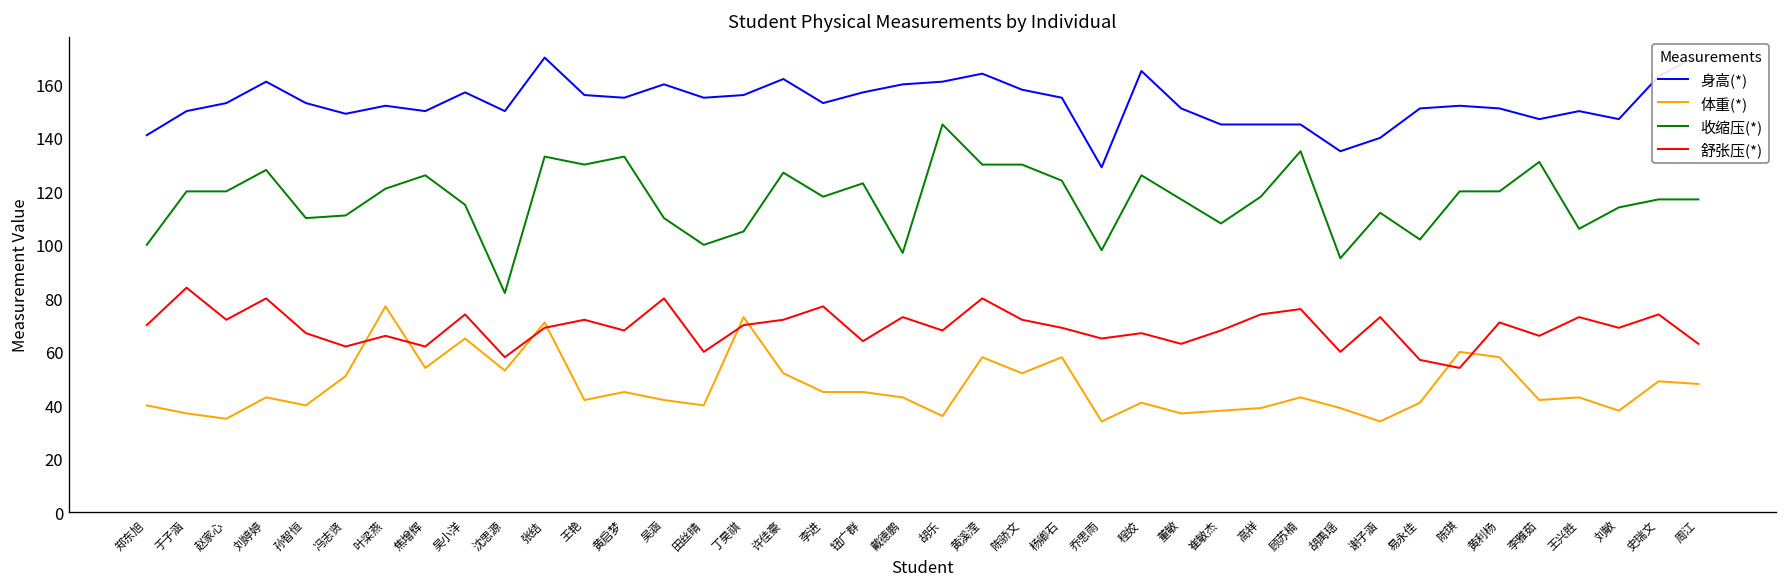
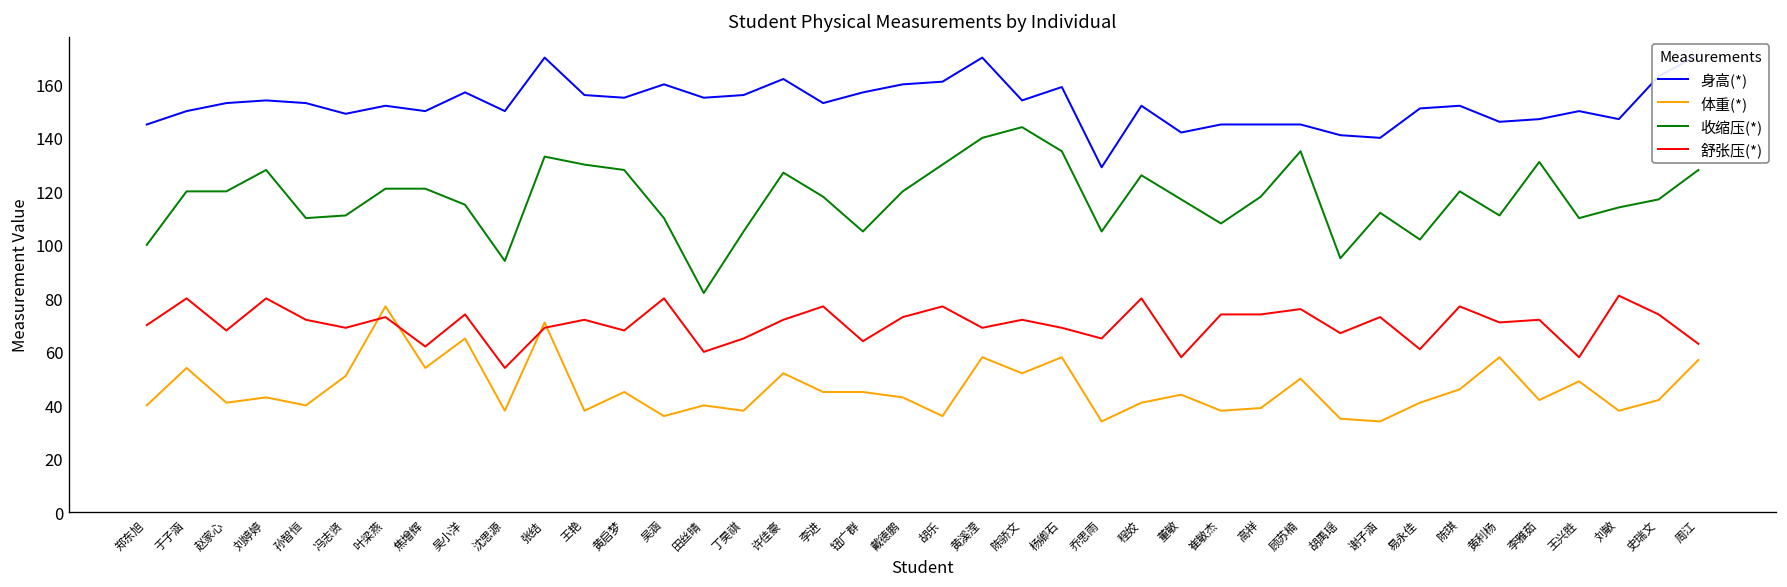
  {
    "身高(*)": {
-     "郑东旭": 141,
+     "郑东旭": 145,
      "于子涵": 150,
      "赵家心": 153,
-     "刘婷婷": 161,
+     "刘婷婷": 154,
      "孙智恒": 153,
      "冯志贤": 149,
      "叶梁燕": 152,
      "焦增辉": 150,
      "吴小洋": 157,
      "沈思源": 150,
      "张结": 170,
      "王艳": 156,
      "黄启梦": 155,
      "吴涵": 160,
      "田丝晴": 155,
      "丁昊祺": 156,
      "许佳豪": 162,
      "李进": 153,
      "钮广群": 157,
      "戴德鹏": 160,
      "胡乐": 161,
-     "黄溪滢": 164,
-     "陈骄文": 158,
-     "杨卿石": 155,
+     "黄溪滢": 170,
+     "陈骄文": 154,
+     "杨卿石": 159,
      "乔思雨": 129,
-     "程姣": 165,
-     "董敏": 151,
+     "程姣": 152,
+     "董敏": 142,
      "崔敏杰": 145,
      "高祥": 145,
      "顾苏楠": 145,
-     "胡禹瑶": 135,
+     "胡禹瑶": 141,
      "谢子涵": 140,
      "易永佳": 151,
      "陈琪": 152,
-     "黄利杨": 151,
+     "黄利杨": 146,
      "李雅茹": 147,
      "王兴胜": 150,
      "刘敏": 147
    },
    "体重(*)": {
      "郑东旭": 40,
-     "于子涵": 37,
-     "赵家心": 35,
+     "于子涵": 54,
+     "赵家心": 41,
      "刘婷婷": 43,
      "孙智恒": 40,
      "冯志贤": 51,
      "叶梁燕": 77,
      "焦增辉": 54,
      "吴小洋": 65,
-     "沈思源": 53,
+     "沈思源": 38,
      "张结": 71,
-     "王艳": 42,
+     "王艳": 38,
      "黄启梦": 45,
-     "吴涵": 42,
+     "吴涵": 36,
      "田丝晴": 40,
-     "丁昊祺": 73,
+     "丁昊祺": 38,
      "许佳豪": 52,
      "李进": 45,
      "钮广群": 45,
      "戴德鹏": 43,
      "胡乐": 36,
      "黄溪滢": 58,
      "陈骄文": 52,
      "杨卿石": 58,
      "乔思雨": 34,
      "程姣": 41,
-     "董敏": 37,
+     "董敏": 44,
      "崔敏杰": 38,
      "高祥": 39,
-     "顾苏楠": 43,
-     "胡禹瑶": 39,
+     "顾苏楠": 50,
+     "胡禹瑶": 35,
      "谢子涵": 34,
      "易永佳": 41,
-     "陈琪": 60,
+     "陈琪": 46,
      "黄利杨": 58,
      "李雅茹": 42,
-     "王兴胜": 43,
+     "王兴胜": 49,
      "刘敏": 38,
-     "史瑞文": 49,
-     "周江": 48
+     "史瑞文": 42,
+     "周江": 57
    },
    "收缩压(*)": {
      "郑东旭": 100,
      "于子涵": 120,
      "赵家心": 120,
      "刘婷婷": 128,
      "孙智恒": 110,
      "冯志贤": 111,
      "叶梁燕": 121,
-     "焦增辉": 126,
+     "焦增辉": 121,
      "吴小洋": 115,
-     "沈思源": 82,
+     "沈思源": 94,
      "张结": 133,
      "王艳": 130,
-     "黄启梦": 133,
+     "黄启梦": 128,
      "吴涵": 110,
-     "田丝晴": 100,
+     "田丝晴": 82,
      "丁昊祺": 105,
      "许佳豪": 127,
      "李进": 118,
-     "钮广群": 123,
-     "戴德鹏": 97,
-     "胡乐": 145,
-     "黄溪滢": 130,
-     "陈骄文": 130,
-     "杨卿石": 124,
-     "乔思雨": 98,
+     "钮广群": 105,
+     "戴德鹏": 120,
+     "胡乐": 130,
+     "黄溪滢": 140,
+     "陈骄文": 144,
+     "杨卿石": 135,
+     "乔思雨": 105,
      "程姣": 126,
      "董敏": 117,
      "崔敏杰": 108,
      "高祥": 118,
      "顾苏楠": 135,
      "胡禹瑶": 95,
      "谢子涵": 112,
      "易永佳": 102,
      "陈琪": 120,
-     "黄利杨": 120,
+     "黄利杨": 111,
      "李雅茹": 131,
-     "王兴胜": 106,
+     "王兴胜": 110,
      "刘敏": 114,
      "史瑞文": 117,
-     "周江": 117
+     "周江": 128
    },
    "舒张压(*)": {
      "郑东旭": 70,
-     "于子涵": 84,
-     "赵家心": 72,
+     "于子涵": 80,
+     "赵家心": 68,
      "刘婷婷": 80,
-     "孙智恒": 67,
-     "冯志贤": 62,
-     "叶梁燕": 66,
+     "孙智恒": 72,
+     "冯志贤": 69,
+     "叶梁燕": 73,
      "焦增辉": 62,
      "吴小洋": 74,
-     "沈思源": 58,
+     "沈思源": 54,
      "张结": 69,
      "王艳": 72,
      "黄启梦": 68,
      "吴涵": 80,
      "田丝晴": 60,
-     "丁昊祺": 70,
+     "丁昊祺": 65,
      "许佳豪": 72,
      "李进": 77,
      "钮广群": 64,
      "戴德鹏": 73,
-     "胡乐": 68,
-     "黄溪滢": 80,
+     "胡乐": 77,
+     "黄溪滢": 69,
      "陈骄文": 72,
      "杨卿石": 69,
      "乔思雨": 65,
-     "程姣": 67,
-     "董敏": 63,
-     "崔敏杰": 68,
+     "程姣": 80,
+     "董敏": 58,
+     "崔敏杰": 74,
      "高祥": 74,
      "顾苏楠": 76,
-     "胡禹瑶": 60,
+     "胡禹瑶": 67,
      "谢子涵": 73,
-     "易永佳": 57,
-     "陈琪": 54,
+     "易永佳": 61,
+     "陈琪": 77,
      "黄利杨": 71,
-     "李雅茹": 66,
-     "王兴胜": 73,
-     "刘敏": 69,
+     "李雅茹": 72,
+     "王兴胜": 58,
+     "刘敏": 81,
      "史瑞文": 74,
      "周江": 63
    }
  }
